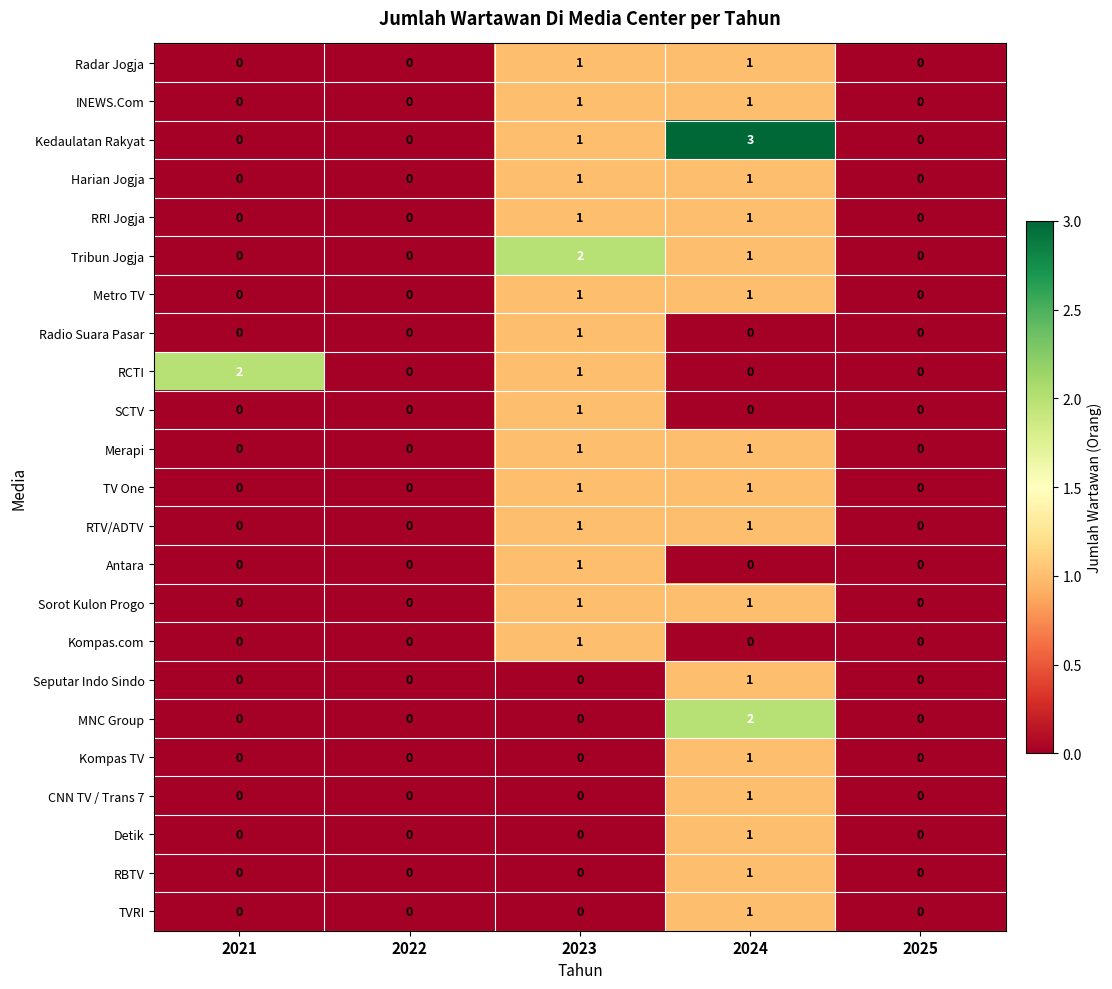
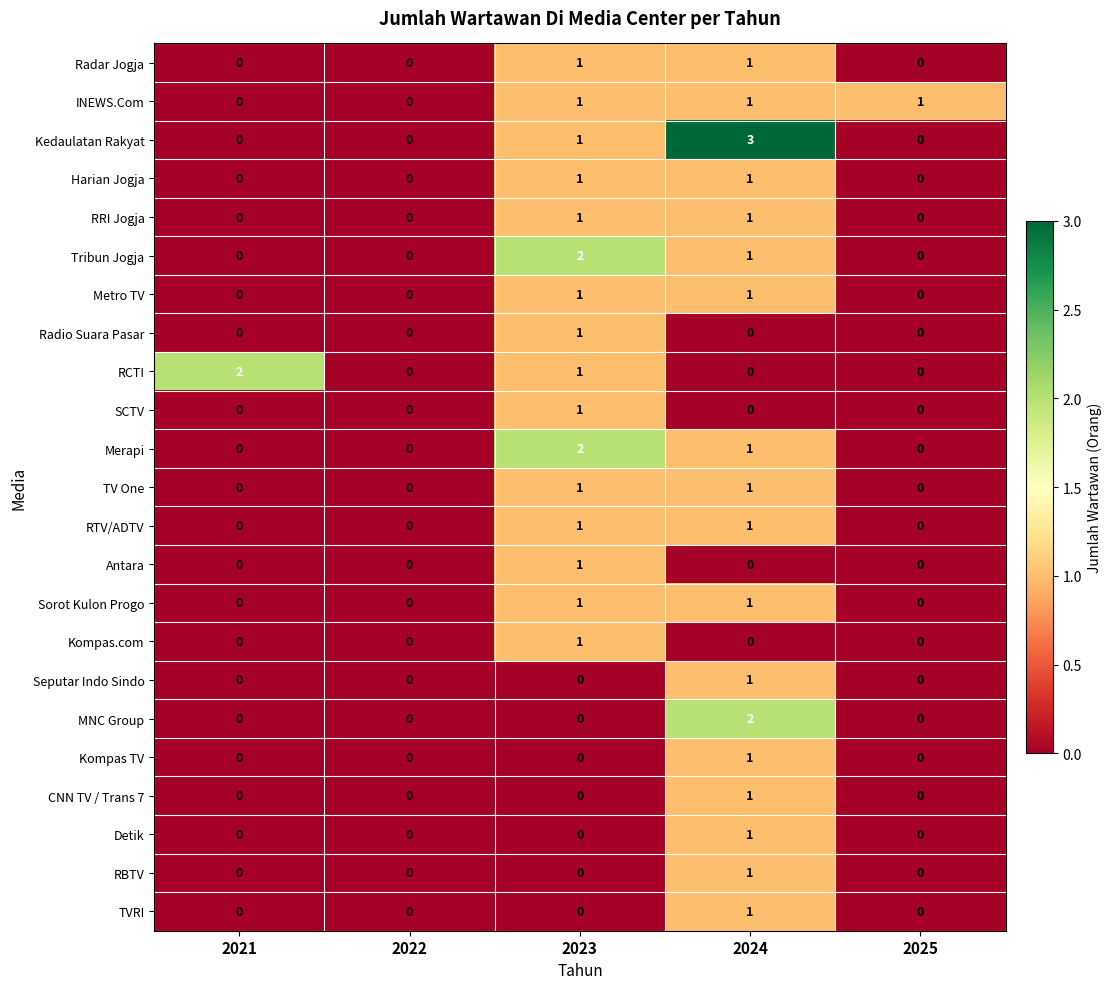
  {
    "Radar Jogja": {
      "2021": 0,
      "2022": 0,
      "2023": 1,
      "2024": 1,
      "2025": 0
    },
    "INEWS.Com": {
      "2021": 0,
      "2022": 0,
      "2023": 1,
      "2024": 1,
-     "2025": 0
+     "2025": 1
    },
    "Kedaulatan Rakyat": {
      "2021": 0,
      "2022": 0,
      "2023": 1,
      "2024": 3,
      "2025": 0
    },
    "Harian Jogja": {
      "2021": 0,
      "2022": 0,
      "2023": 1,
      "2024": 1,
      "2025": 0
    },
    "RRI Jogja": {
      "2021": 0,
      "2022": 0,
      "2023": 1,
      "2024": 1,
      "2025": 0
    },
    "Tribun Jogja": {
      "2021": 0,
      "2022": 0,
      "2023": 2,
      "2024": 1,
      "2025": 0
    },
    "Metro TV": {
      "2021": 0,
      "2022": 0,
      "2023": 1,
      "2024": 1,
      "2025": 0
    },
    "Radio Suara Pasar": {
      "2021": 0,
      "2022": 0,
      "2023": 1,
      "2024": 0,
      "2025": 0
    },
    "RCTI": {
      "2021": 2,
      "2022": 0,
      "2023": 1,
      "2024": 0,
      "2025": 0
    },
    "SCTV": {
      "2021": 0,
      "2022": 0,
      "2023": 1,
      "2024": 0,
      "2025": 0
    },
    "Merapi": {
      "2021": 0,
      "2022": 0,
-     "2023": 1,
+     "2023": 2,
      "2024": 1,
      "2025": 0
    },
    "TV One": {
      "2021": 0,
      "2022": 0,
      "2023": 1,
      "2024": 1,
      "2025": 0
    },
    "RTV/ADTV": {
      "2021": 0,
      "2022": 0,
      "2023": 1,
      "2024": 1,
      "2025": 0
    },
    "Antara": {
      "2021": 0,
      "2022": 0,
      "2023": 1,
      "2024": 0,
      "2025": 0
    },
    "Sorot Kulon Progo": {
      "2021": 0,
      "2022": 0,
      "2023": 1,
      "2024": 1,
      "2025": 0
    },
    "Kompas.com": {
      "2021": 0,
      "2022": 0,
      "2023": 1,
      "2024": 0,
      "2025": 0
    },
    "Seputar Indo Sindo": {
      "2021": 0,
      "2022": 0,
      "2023": 0,
      "2024": 1,
      "2025": 0
    },
    "MNC Group": {
      "2021": 0,
      "2022": 0,
      "2023": 0,
      "2024": 2,
      "2025": 0
    },
    "Kompas TV": {
      "2021": 0,
      "2022": 0,
      "2023": 0,
      "2024": 1,
      "2025": 0
    },
    "CNN TV / Trans 7": {
      "2021": 0,
      "2022": 0,
      "2023": 0,
      "2024": 1,
      "2025": 0
    },
    "Detik": {
      "2021": 0,
      "2022": 0,
      "2023": 0,
      "2024": 1,
      "2025": 0
    },
    "RBTV": {
      "2021": 0,
      "2022": 0,
      "2023": 0,
      "2024": 1,
      "2025": 0
    },
    "TVRI": {
      "2021": 0,
      "2022": 0,
      "2023": 0,
      "2024": 1,
      "2025": 0
    }
  }
